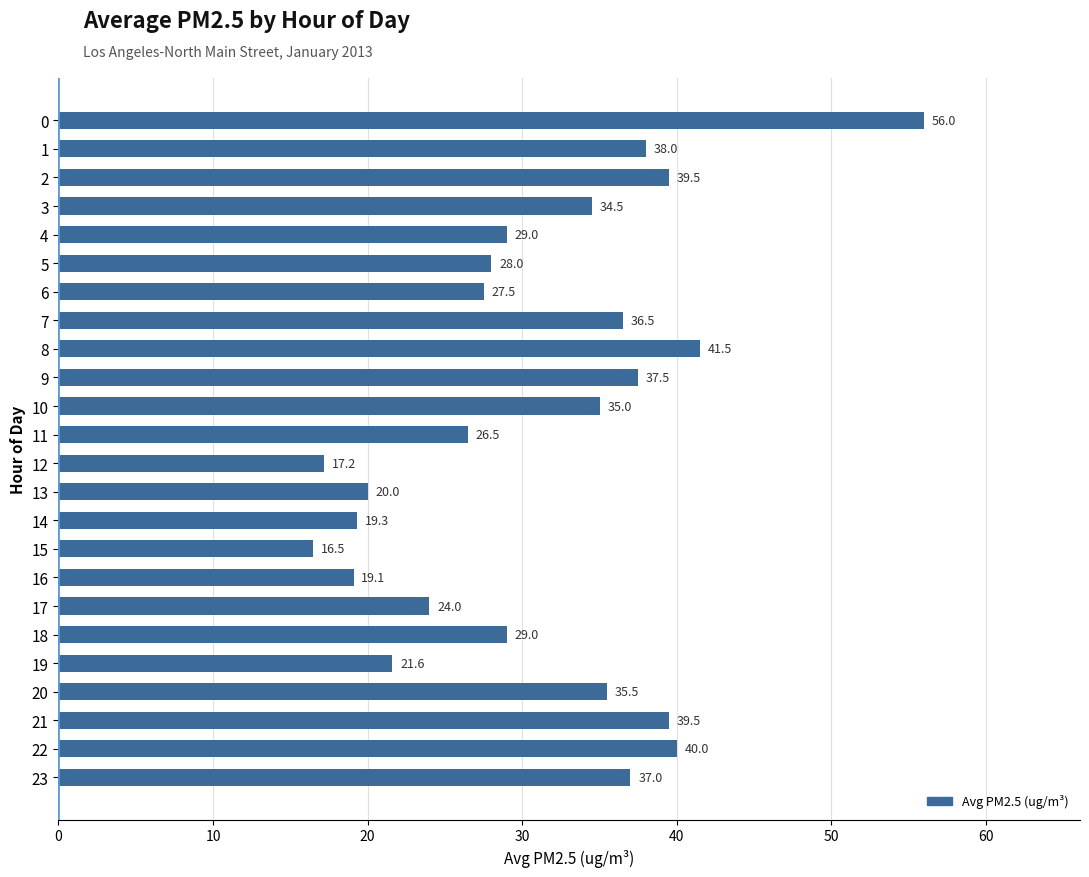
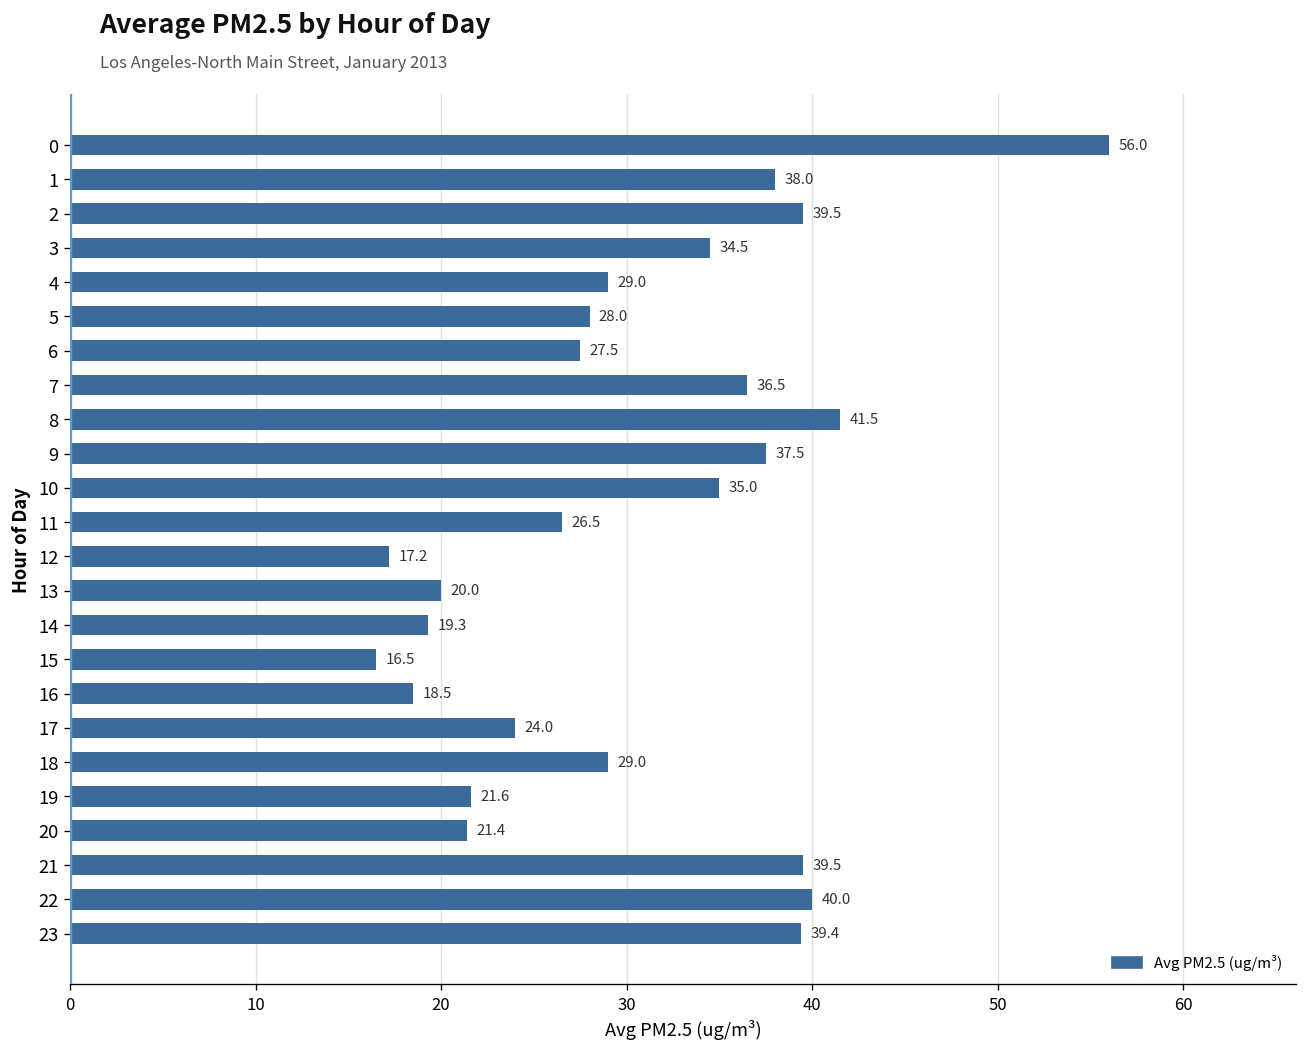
  {
    "0": 56.0,
    "1": 38.0,
    "2": 39.5,
    "3": 34.5,
    "4": 29.0,
    "5": 28.0,
    "6": 27.5,
    "7": 36.5,
    "8": 41.5,
    "9": 37.5,
    "10": 35.0,
    "11": 26.5,
    "12": 17.2,
    "13": 20.0,
    "14": 19.3,
    "15": 16.5,
-   "16": 19.1,
+   "16": 18.5,
    "17": 24.0,
    "18": 29.0,
    "19": 21.6,
-   "20": 35.5,
+   "20": 21.4,
    "21": 39.5,
    "22": 40.0,
-   "23": 37.0
+   "23": 39.4
  }
